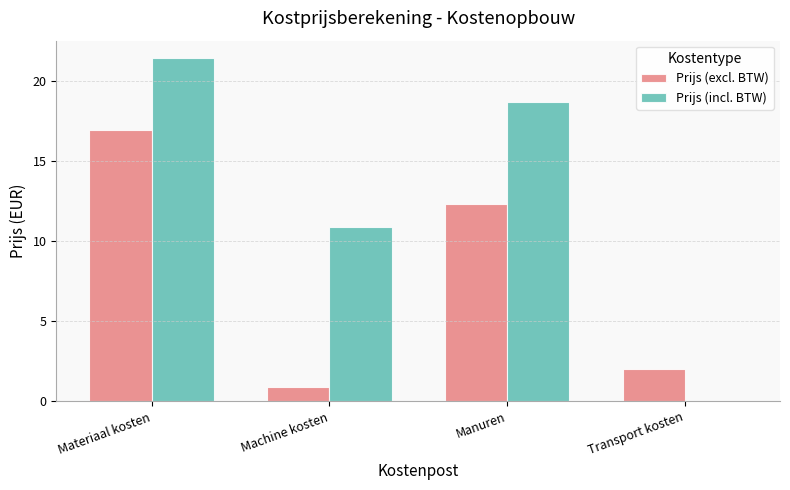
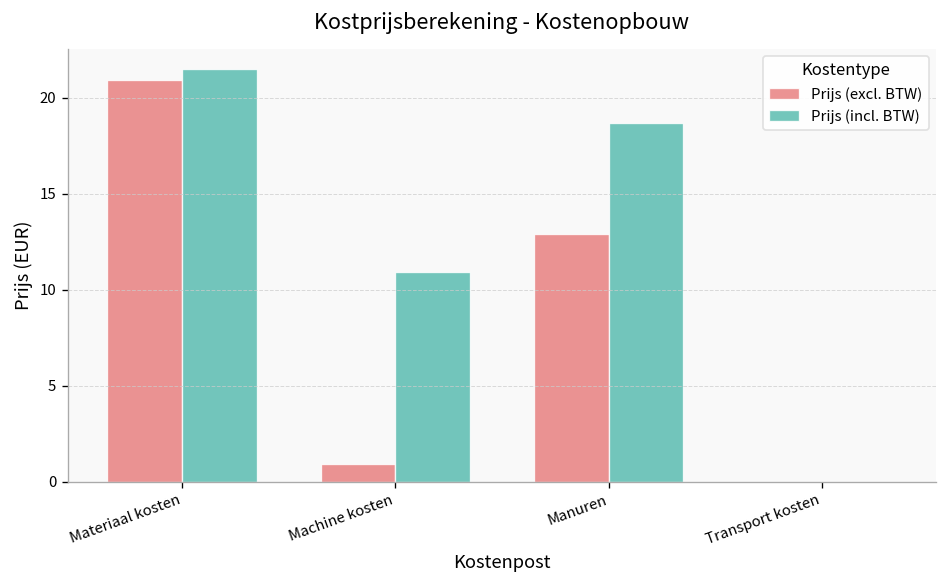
  {
    "Prijs (excl. BTW)": {
-     "Materiaal kosten": 17.0,
+     "Materiaal kosten": 20.9,
      "Machine kosten": 0.9,
-     "Manuren": 12.4,
-     "Transport kosten": 2
+     "Manuren": 12.9,
+     "Transport kosten": 0
    },
    "Prijs (incl. BTW)": {
      "Materiaal kosten": 21.5,
      "Machine kosten": 10.9,
      "Manuren": 18.7,
      "Transport kosten": 0.0
    }
  }
